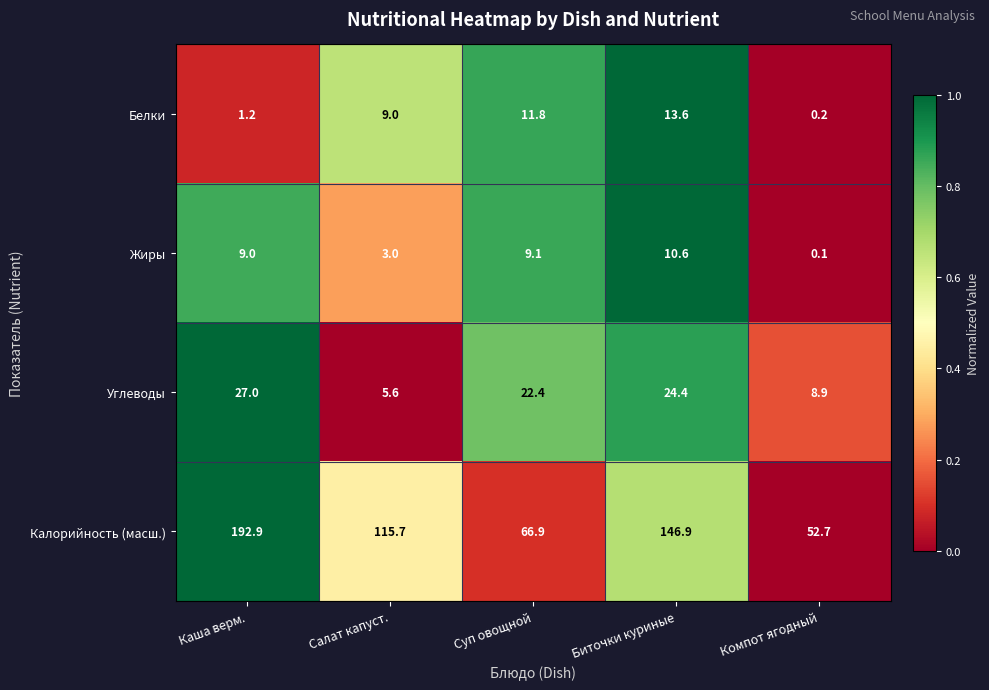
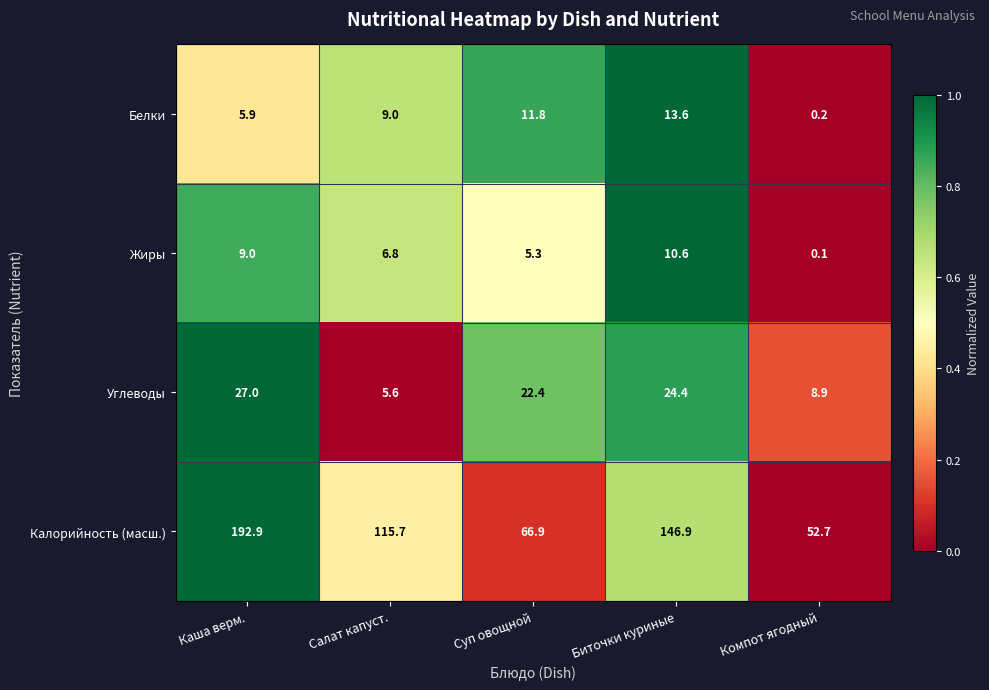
  {
    "Белки": {
-     "Каша верм.": 1.2,
+     "Каша верм.": 5.9,
      "Салат капуст.": 9.0,
      "Суп овощной": 11.8,
      "Биточки куриные": 13.6,
      "Компот ягодный": 0.2
    },
    "Жиры": {
      "Каша верм.": 9.0,
-     "Салат капуст.": 3.0,
-     "Суп овощной": 9.1,
+     "Салат капуст.": 6.8,
+     "Суп овощной": 5.3,
      "Биточки куриные": 10.6,
      "Компот ягодный": 0.1
    },
    "Углеводы": {
      "Каша верм.": 27.0,
      "Салат капуст.": 5.6,
      "Суп овощной": 22.4,
      "Биточки куриные": 24.4,
      "Компот ягодный": 8.9
    },
    "Калорийность (масш.)": {
      "Каша верм.": 192.9,
      "Салат капуст.": 115.7,
      "Суп овощной": 66.9,
      "Биточки куриные": 146.9,
      "Компот ягодный": 52.7
    }
  }
